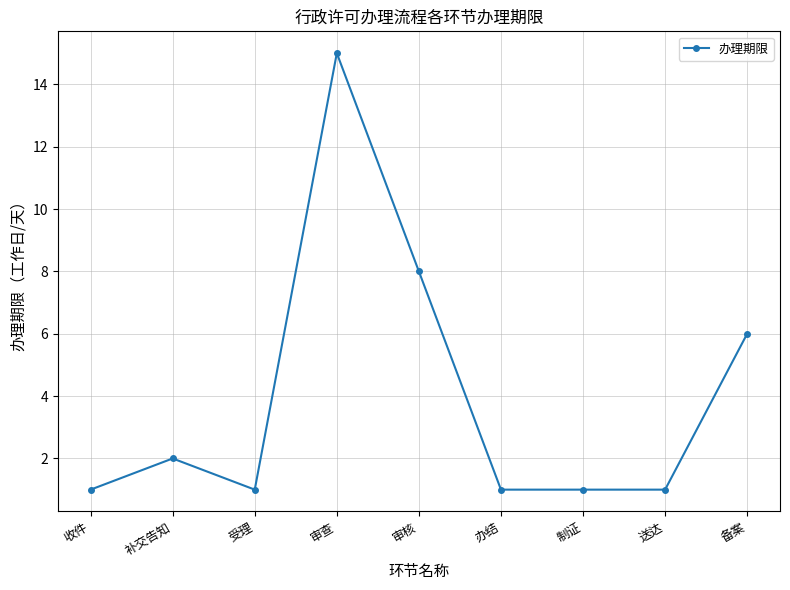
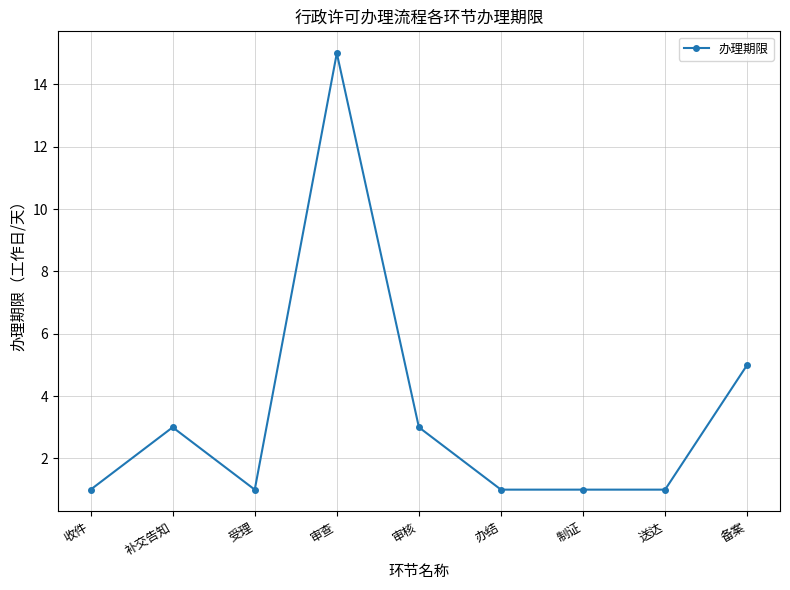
  {
    "收件": 1,
-   "补交告知": 2,
+   "补交告知": 3,
    "受理": 1,
    "审查": 15,
-   "审核": 8,
+   "审核": 3,
    "办结": 1,
    "制证": 1,
    "送达": 1,
-   "备案": 6
+   "备案": 5
  }
